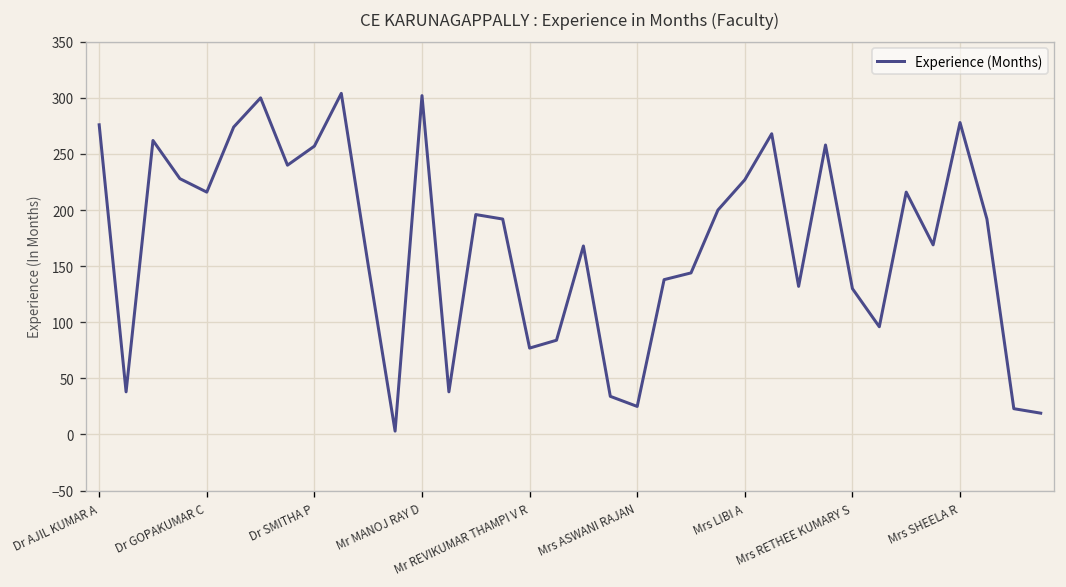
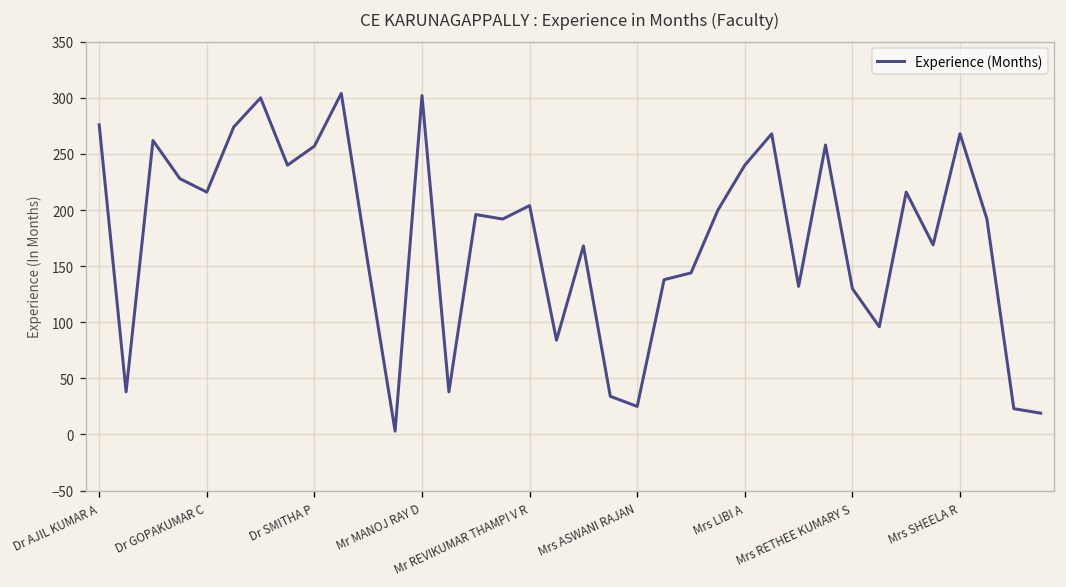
  {
    "Dr AJIL KUMAR A": 280,
    "Dr GOPAKUMAR C": 220,
    "Dr SMITHA P": 260,
    "Mr MANOJ RAY D": 300,
-   "Mr REVIKUMAR THAMPI V R": 80,
+   "Mr REVIKUMAR THAMPI V R": 200,
    "Mrs ASWANI RAJAN": 30,
-   "Mrs LIBI A": 230,
+   "Mrs LIBI A": 240,
    "Mrs RETHEE KUMARY S": 130,
-   "Mrs SHEELA R": 280
+   "Mrs SHEELA R": 270
  }
